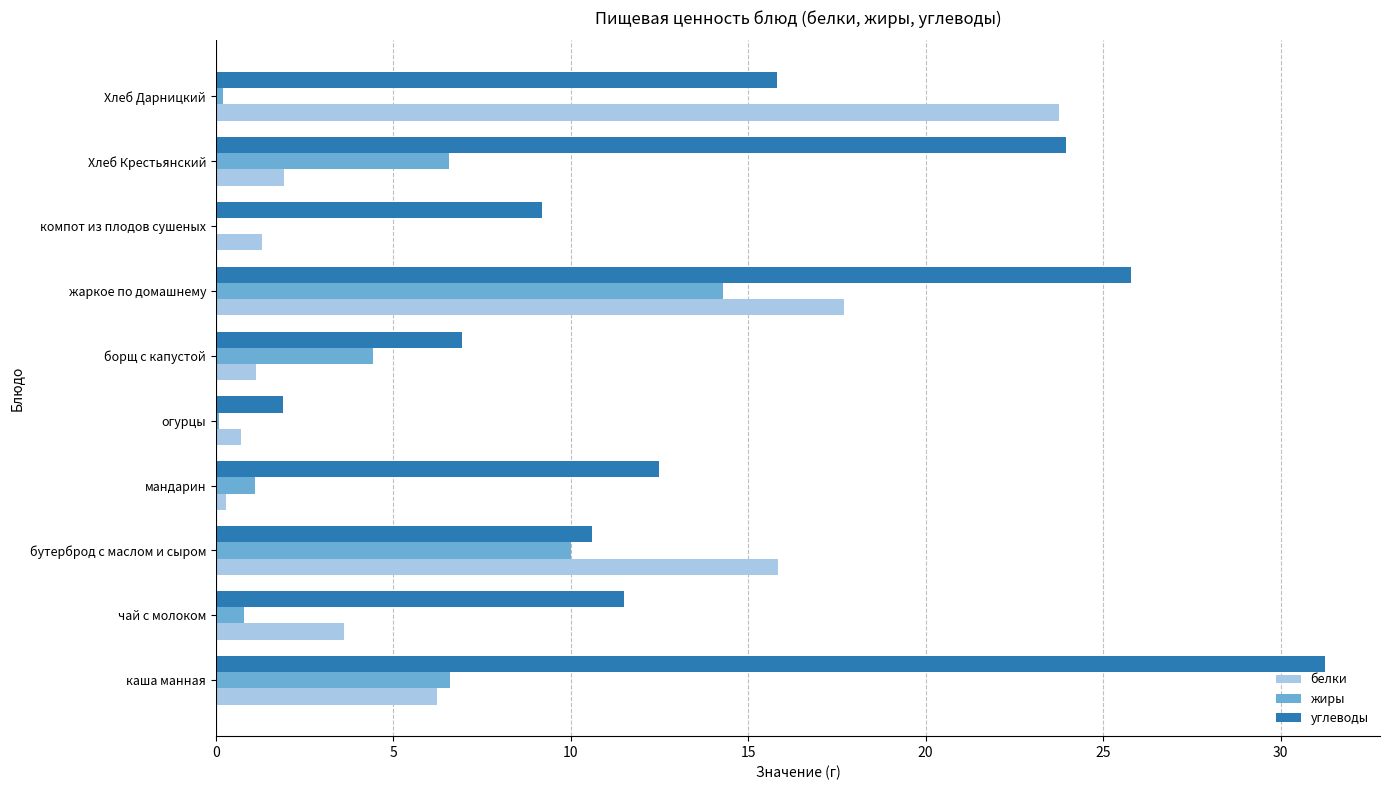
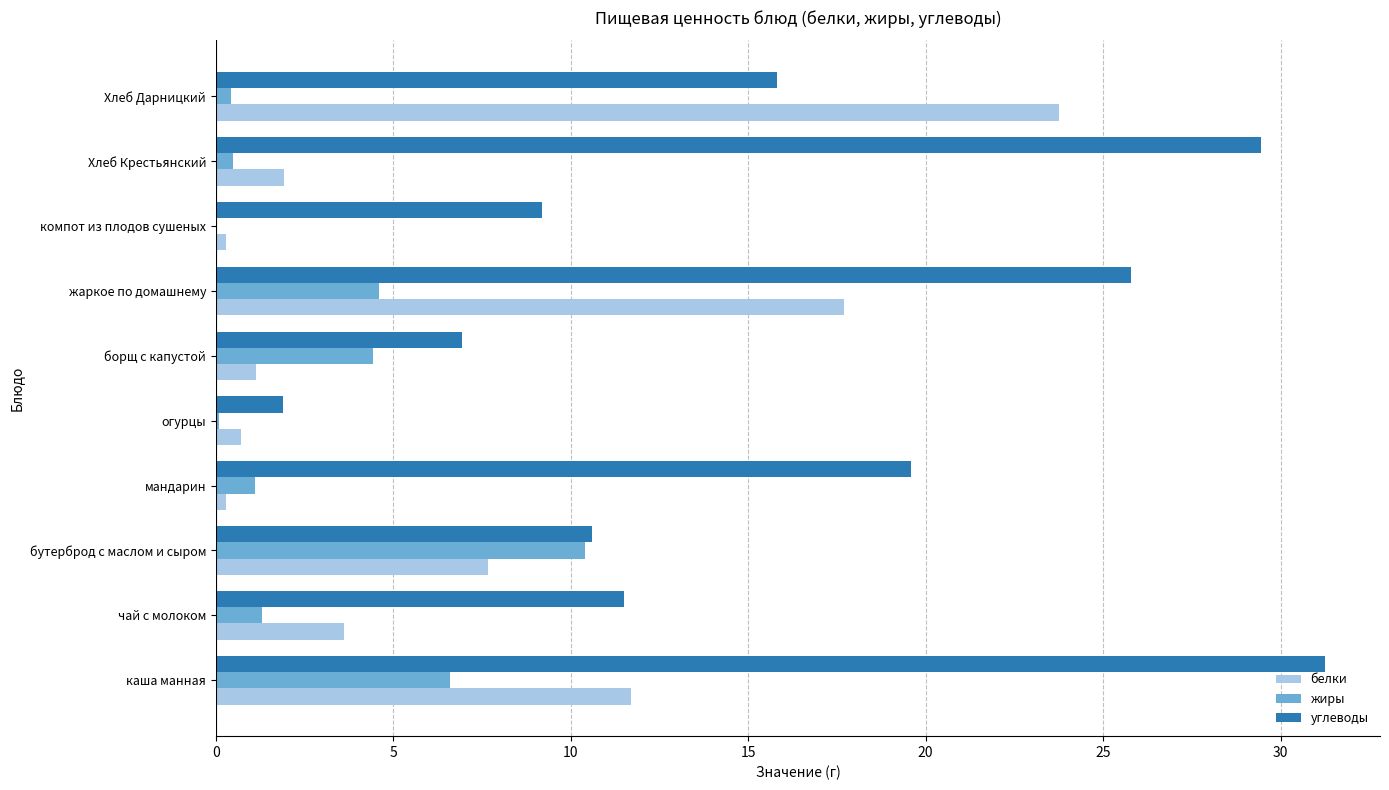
  {
    "белки": {
      "Хлеб Дарницкий": 23.8,
      "Хлеб Крестьянский": 1.9,
-     "компот из плодов сушеных": 1.3,
+     "компот из плодов сушеных": 0.3,
      "жаркое по домашнему": 17.7,
      "борщ с капустой": 1.1,
      "огурцы": 0.7,
      "мандарин": 0.3,
-     "бутерброд с маслом и сыром": 15.9,
+     "бутерброд с маслом и сыром": 7.7,
      "чай с молоком": 3.6,
-     "каша манная": 6.2
+     "каша манная": 11.7
    },
    "жиры": {
-     "Хлеб Дарницкий": 0.2,
-     "Хлеб Крестьянский": 6.6,
-     "жаркое по домашнему": 14.3,
+     "Хлеб Дарницкий": 0.4,
+     "Хлеб Крестьянский": 0.5,
+     "жаркое по домашнему": 4.6,
      "борщ с капустой": 4.4,
      "огурцы": 0.1,
      "мандарин": 1.1,
-     "бутерброд с маслом и сыром": 10.0,
-     "чай с молоком": 0.8,
+     "бутерброд с маслом и сыром": 10.4,
+     "чай с молоком": 1.3,
      "каша манная": 6.6
    },
    "углеводы": {
      "Хлеб Дарницкий": 15.8,
-     "Хлеб Крестьянский": 24.0,
+     "Хлеб Крестьянский": 29.5,
      "компот из плодов сушеных": 9.2,
      "жаркое по домашнему": 25.8,
      "борщ с капустой": 7.0,
      "огурцы": 1.9,
-     "мандарин": 12.5,
+     "мандарин": 19.6,
      "бутерброд с маслом и сыром": 10.6,
      "чай с молоком": 11.5,
      "каша манная": 31.2
    }
  }
